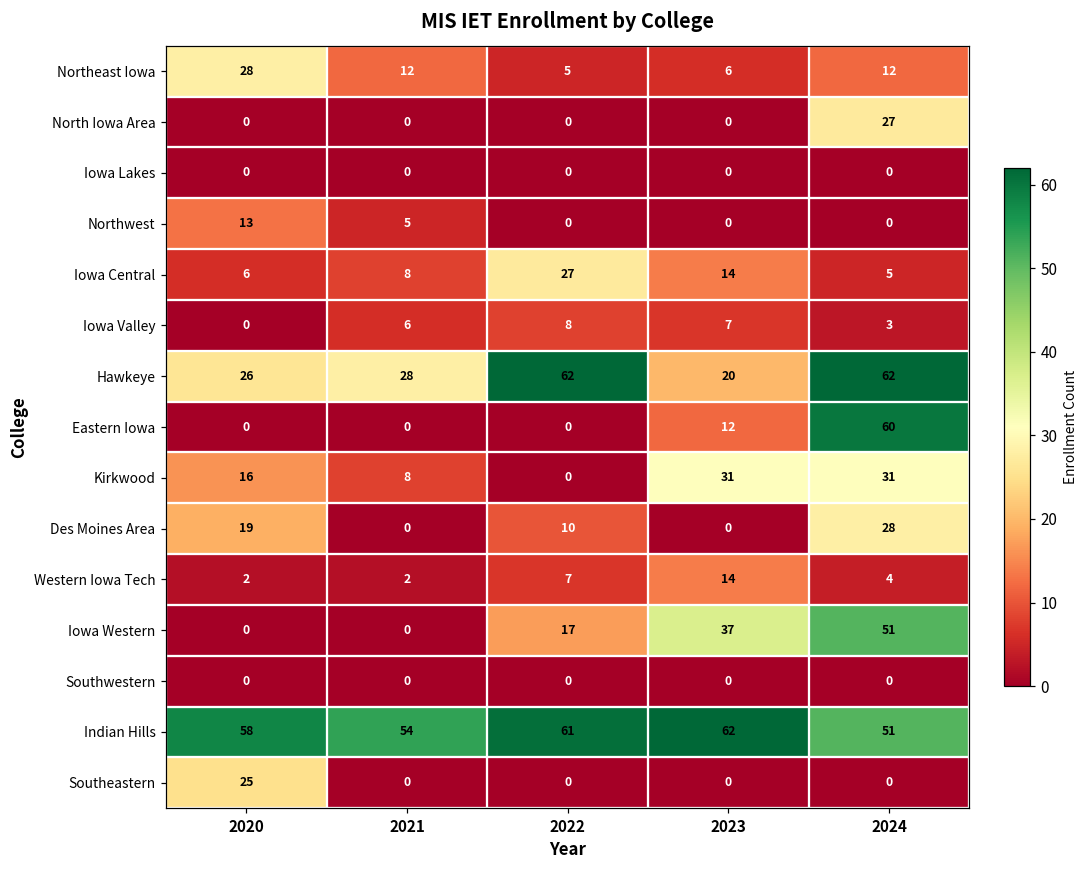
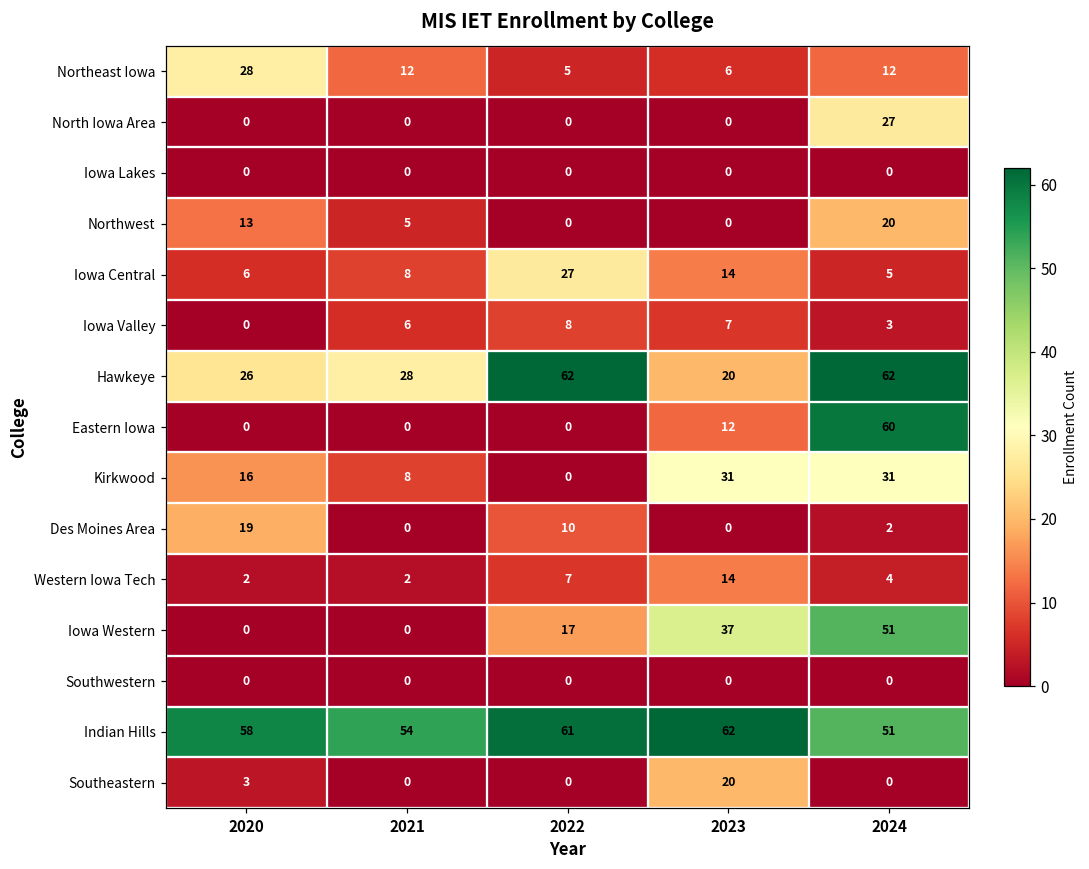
  {
    "Northeast Iowa": {
      "2020": 28,
      "2021": 12,
      "2022": 5,
      "2023": 6,
      "2024": 12
    },
    "North Iowa Area": {
      "2020": 0,
      "2021": 0,
      "2022": 0,
      "2023": 0,
      "2024": 27
    },
    "Iowa Lakes": {
      "2020": 0,
      "2021": 0,
      "2022": 0,
      "2023": 0,
      "2024": 0
    },
    "Northwest": {
      "2020": 13,
      "2021": 5,
      "2022": 0,
      "2023": 0,
-     "2024": 0
+     "2024": 20
    },
    "Iowa Central": {
      "2020": 6,
      "2021": 8,
      "2022": 27,
      "2023": 14,
      "2024": 5
    },
    "Iowa Valley": {
      "2020": 0,
      "2021": 6,
      "2022": 8,
      "2023": 7,
      "2024": 3
    },
    "Hawkeye": {
      "2020": 26,
      "2021": 28,
      "2022": 62,
      "2023": 20,
      "2024": 62
    },
    "Eastern Iowa": {
      "2020": 0,
      "2021": 0,
      "2022": 0,
      "2023": 12,
      "2024": 60
    },
    "Kirkwood": {
      "2020": 16,
      "2021": 8,
      "2022": 0,
      "2023": 31,
      "2024": 31
    },
    "Des Moines Area": {
      "2020": 19,
      "2021": 0,
      "2022": 10,
      "2023": 0,
-     "2024": 28
+     "2024": 2
    },
    "Western Iowa Tech": {
      "2020": 2,
      "2021": 2,
      "2022": 7,
      "2023": 14,
      "2024": 4
    },
    "Iowa Western": {
      "2020": 0,
      "2021": 0,
      "2022": 17,
      "2023": 37,
      "2024": 51
    },
    "Southwestern": {
      "2020": 0,
      "2021": 0,
      "2022": 0,
      "2023": 0,
      "2024": 0
    },
    "Indian Hills": {
      "2020": 58,
      "2021": 54,
      "2022": 61,
      "2023": 62,
      "2024": 51
    },
    "Southeastern": {
-     "2020": 25,
+     "2020": 3,
      "2021": 0,
      "2022": 0,
-     "2023": 0,
+     "2023": 20,
      "2024": 0
    }
  }
